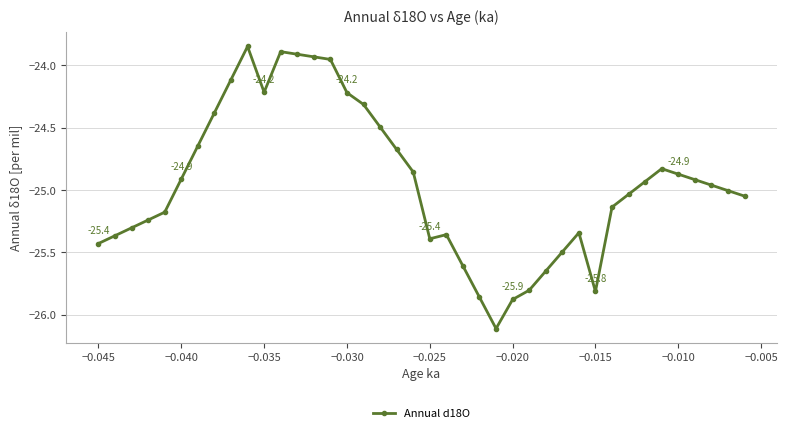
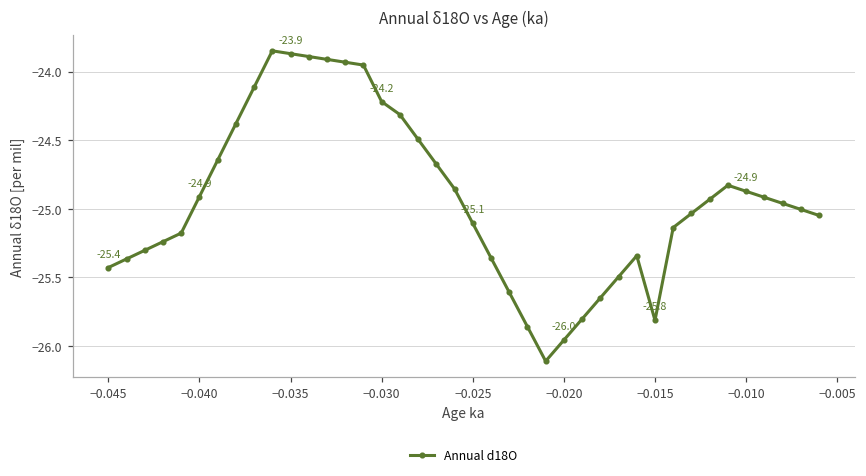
  {
    "−0.040": -24.9,
-   "−0.035": -24.2,
+   "−0.035": -23.9,
    "−0.030": -24.2,
-   "−0.025": -25.4,
-   "−0.020": -25.9,
+   "−0.025": -25.1,
+   "−0.020": -26.0,
    "−0.015": -25.8,
    "−0.010": -24.9
  }
